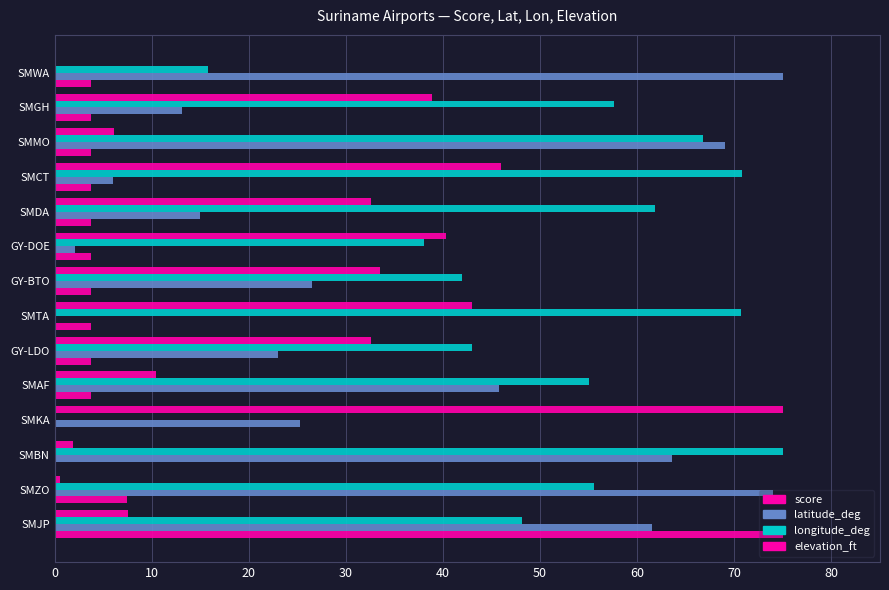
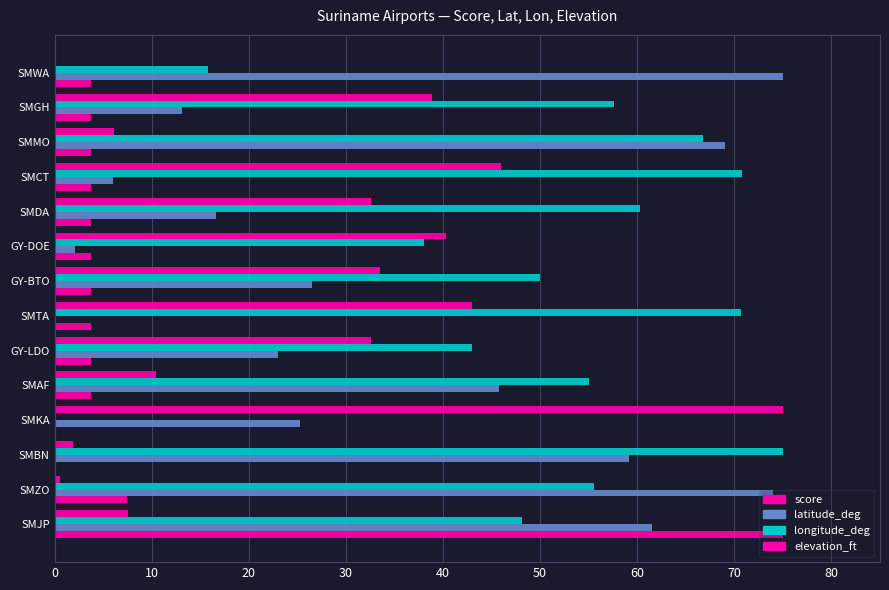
  {
    "latitude_deg": {
      "SMWA": 75,
      "SMGH": 13,
      "SMMO": 69,
      "SMCT": 6,
-     "SMDA": 15,
+     "SMDA": 17,
      "GY-DOE": 2,
      "GY-BTO": 26,
      "SMTA": 0,
      "GY-LDO": 23,
      "SMAF": 46,
      "SMKA": 25,
-     "SMBN": 64,
+     "SMBN": 59,
      "SMJP": 62
    },
    "longitude_deg": {
      "SMWA": 16,
      "SMGH": 58,
      "SMMO": 67,
      "SMCT": 71,
-     "SMDA": 62,
+     "SMDA": 60,
      "GY-DOE": 38,
-     "GY-BTO": 42,
+     "GY-BTO": 50,
      "SMTA": 71,
      "GY-LDO": 43,
      "SMAF": 55,
      "SMKA": 0,
      "SMBN": 75,
      "SMZO": 56,
      "SMJP": 48
    }
  }
